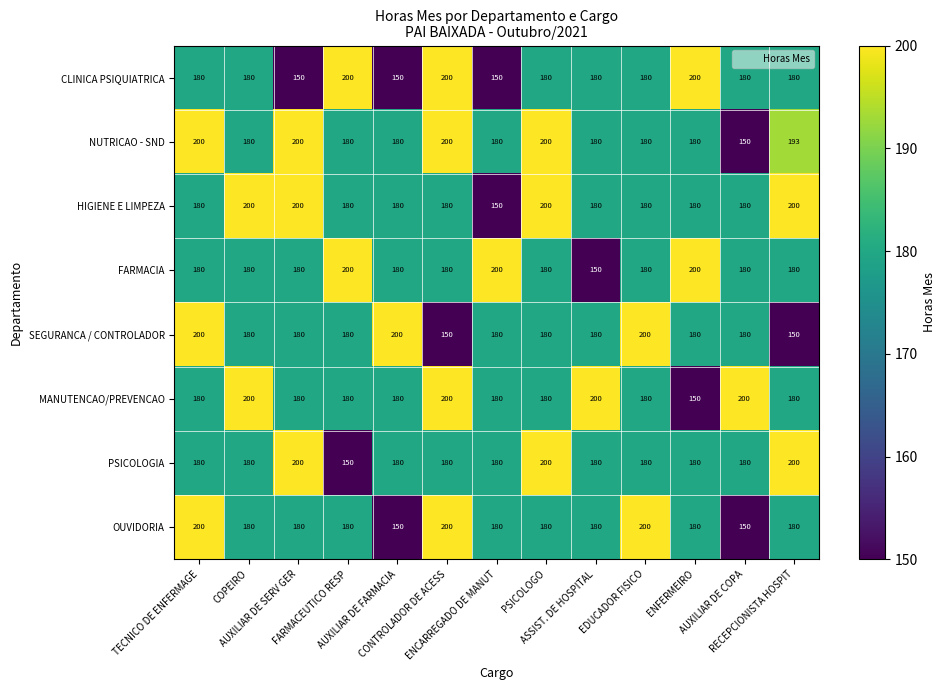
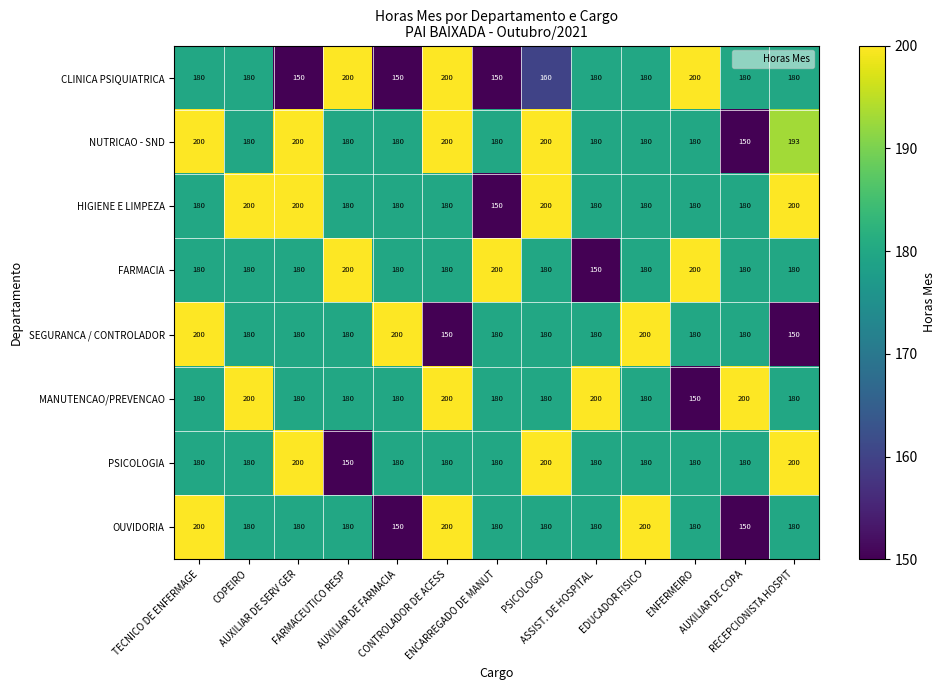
  {
    "CLINICA PSIQUIATRICA": {
      "TECNICO DE ENFERMAGE": 180,
      "COPEIRO": 180,
      "AUXILIAR DE SERV GER": 150,
      "FARMACEUTICO RESP": 200,
      "AUXILIAR DE FARMACIA": 150,
      "CONTROLADOR DE ACESS": 200,
      "ENCARREGADO DE MANUT": 150,
-     "PSICOLOGO": 180,
+     "PSICOLOGO": 160,
      "ASSIST. DE HOSPITAL": 180,
      "EDUCADOR FISICO": 180,
      "ENFERMEIRO": 200,
      "AUXILIAR DE COPA": 180,
      "RECEPCIONISTA HOSPIT": 180
    },
    "NUTRICAO - SND": {
      "TECNICO DE ENFERMAGE": 200,
      "COPEIRO": 180,
      "AUXILIAR DE SERV GER": 200,
      "FARMACEUTICO RESP": 180,
      "AUXILIAR DE FARMACIA": 180,
      "CONTROLADOR DE ACESS": 200,
      "ENCARREGADO DE MANUT": 180,
      "PSICOLOGO": 200,
      "ASSIST. DE HOSPITAL": 180,
      "EDUCADOR FISICO": 180,
      "ENFERMEIRO": 180,
      "AUXILIAR DE COPA": 150,
      "RECEPCIONISTA HOSPIT": 193
    },
    "HIGIENE E LIMPEZA": {
      "TECNICO DE ENFERMAGE": 180,
      "COPEIRO": 200,
      "AUXILIAR DE SERV GER": 200,
      "FARMACEUTICO RESP": 180,
      "AUXILIAR DE FARMACIA": 180,
      "CONTROLADOR DE ACESS": 180,
      "ENCARREGADO DE MANUT": 150,
      "PSICOLOGO": 200,
      "ASSIST. DE HOSPITAL": 180,
      "EDUCADOR FISICO": 180,
      "ENFERMEIRO": 180,
      "AUXILIAR DE COPA": 180,
      "RECEPCIONISTA HOSPIT": 200
    },
    "FARMACIA": {
      "TECNICO DE ENFERMAGE": 180,
      "COPEIRO": 180,
      "AUXILIAR DE SERV GER": 180,
      "FARMACEUTICO RESP": 200,
      "AUXILIAR DE FARMACIA": 180,
      "CONTROLADOR DE ACESS": 180,
      "ENCARREGADO DE MANUT": 200,
      "PSICOLOGO": 180,
      "ASSIST. DE HOSPITAL": 150,
      "EDUCADOR FISICO": 180,
      "ENFERMEIRO": 200,
      "AUXILIAR DE COPA": 180,
      "RECEPCIONISTA HOSPIT": 180
    },
    "SEGURANCA / CONTROLADOR": {
      "TECNICO DE ENFERMAGE": 200,
      "COPEIRO": 180,
      "AUXILIAR DE SERV GER": 180,
      "FARMACEUTICO RESP": 180,
      "AUXILIAR DE FARMACIA": 200,
      "CONTROLADOR DE ACESS": 150,
      "ENCARREGADO DE MANUT": 180,
      "PSICOLOGO": 180,
      "ASSIST. DE HOSPITAL": 180,
      "EDUCADOR FISICO": 200,
      "ENFERMEIRO": 180,
      "AUXILIAR DE COPA": 180,
      "RECEPCIONISTA HOSPIT": 150
    },
    "MANUTENCAO/PREVENCAO": {
      "TECNICO DE ENFERMAGE": 180,
      "COPEIRO": 200,
      "AUXILIAR DE SERV GER": 180,
      "FARMACEUTICO RESP": 180,
      "AUXILIAR DE FARMACIA": 180,
      "CONTROLADOR DE ACESS": 200,
      "ENCARREGADO DE MANUT": 180,
      "PSICOLOGO": 180,
      "ASSIST. DE HOSPITAL": 200,
      "EDUCADOR FISICO": 180,
      "ENFERMEIRO": 150,
      "AUXILIAR DE COPA": 200,
      "RECEPCIONISTA HOSPIT": 180
    },
    "PSICOLOGIA": {
      "TECNICO DE ENFERMAGE": 180,
      "COPEIRO": 180,
      "AUXILIAR DE SERV GER": 200,
      "FARMACEUTICO RESP": 150,
      "AUXILIAR DE FARMACIA": 180,
      "CONTROLADOR DE ACESS": 180,
      "ENCARREGADO DE MANUT": 180,
      "PSICOLOGO": 200,
      "ASSIST. DE HOSPITAL": 180,
      "EDUCADOR FISICO": 180,
      "ENFERMEIRO": 180,
      "AUXILIAR DE COPA": 180,
      "RECEPCIONISTA HOSPIT": 200
    },
    "OUVIDORIA": {
      "TECNICO DE ENFERMAGE": 200,
      "COPEIRO": 180,
      "AUXILIAR DE SERV GER": 180,
      "FARMACEUTICO RESP": 180,
      "AUXILIAR DE FARMACIA": 150,
      "CONTROLADOR DE ACESS": 200,
      "ENCARREGADO DE MANUT": 180,
      "PSICOLOGO": 180,
      "ASSIST. DE HOSPITAL": 180,
      "EDUCADOR FISICO": 200,
      "ENFERMEIRO": 180,
      "AUXILIAR DE COPA": 150,
      "RECEPCIONISTA HOSPIT": 180
    }
  }
